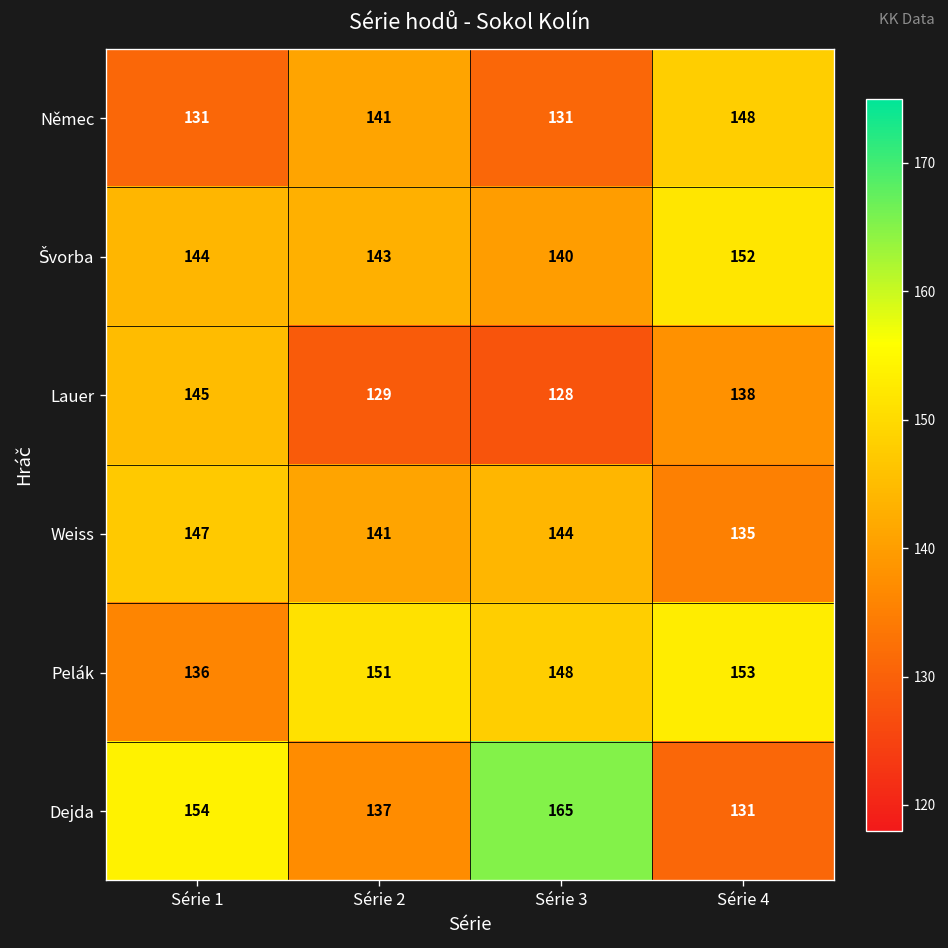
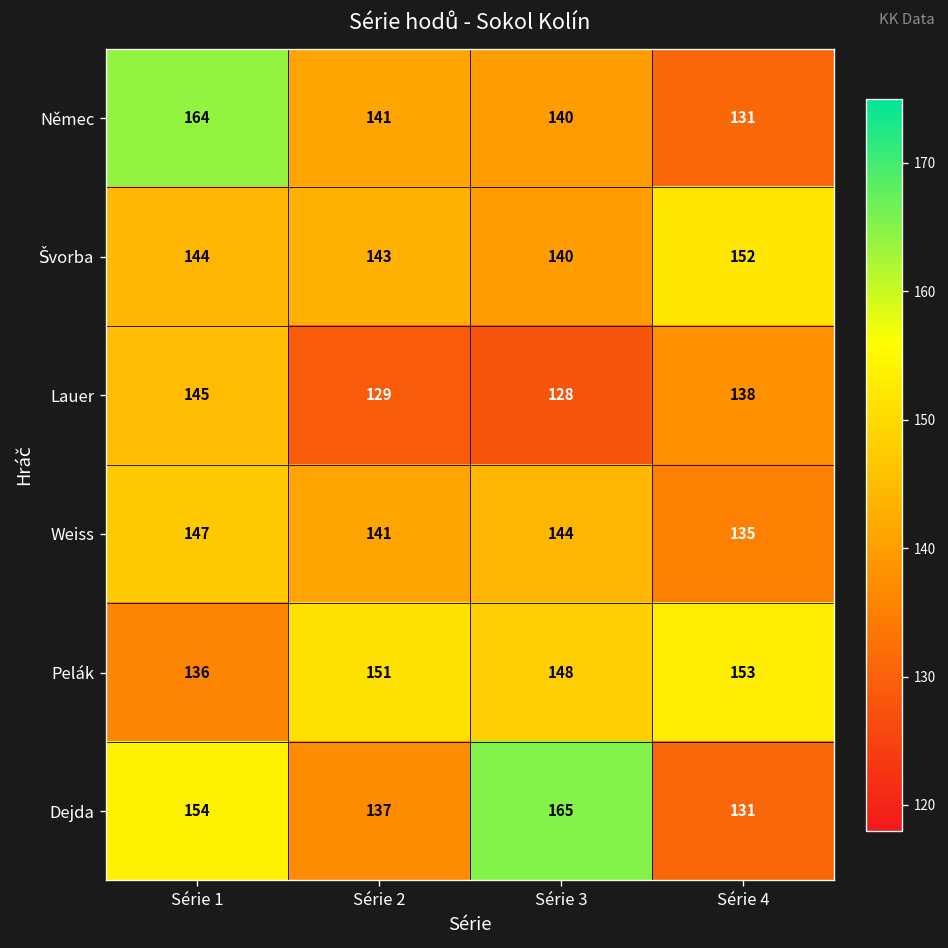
  {
    "Němec": {
-     "Série 1": 131,
+     "Série 1": 164,
      "Série 2": 141,
-     "Série 3": 131,
-     "Série 4": 148
+     "Série 3": 140,
+     "Série 4": 131
    },
    "Švorba": {
      "Série 1": 144,
      "Série 2": 143,
      "Série 3": 140,
      "Série 4": 152
    },
    "Lauer": {
      "Série 1": 145,
      "Série 2": 129,
      "Série 3": 128,
      "Série 4": 138
    },
    "Weiss": {
      "Série 1": 147,
      "Série 2": 141,
      "Série 3": 144,
      "Série 4": 135
    },
    "Pelák": {
      "Série 1": 136,
      "Série 2": 151,
      "Série 3": 148,
      "Série 4": 153
    },
    "Dejda": {
      "Série 1": 154,
      "Série 2": 137,
      "Série 3": 165,
      "Série 4": 131
    }
  }
